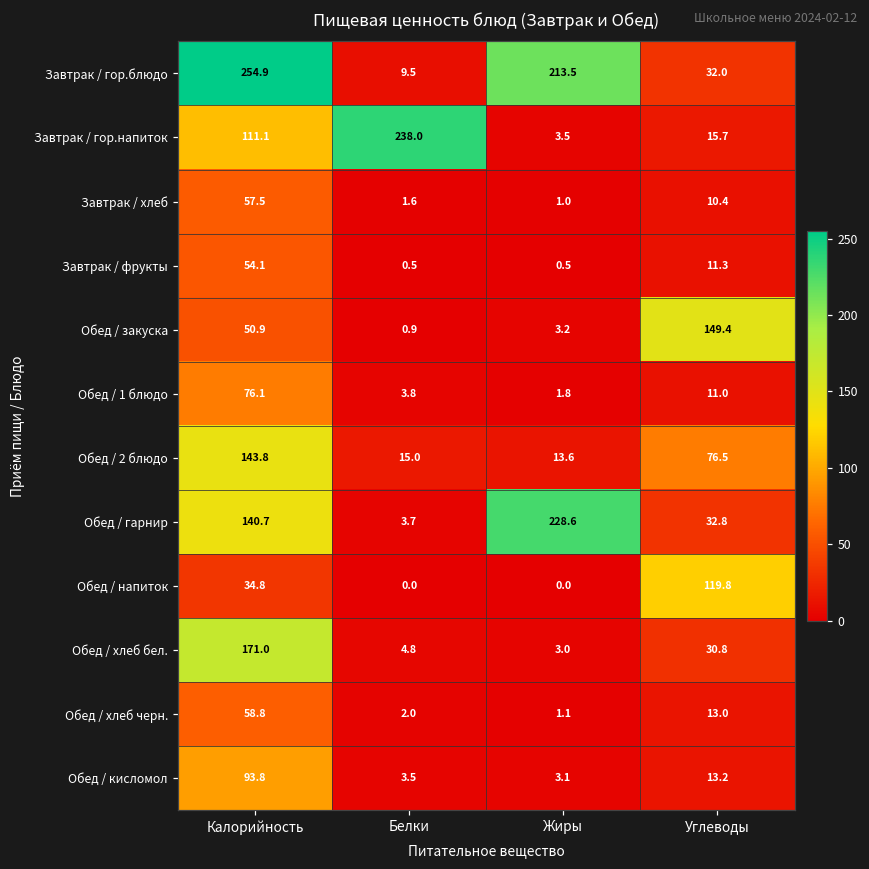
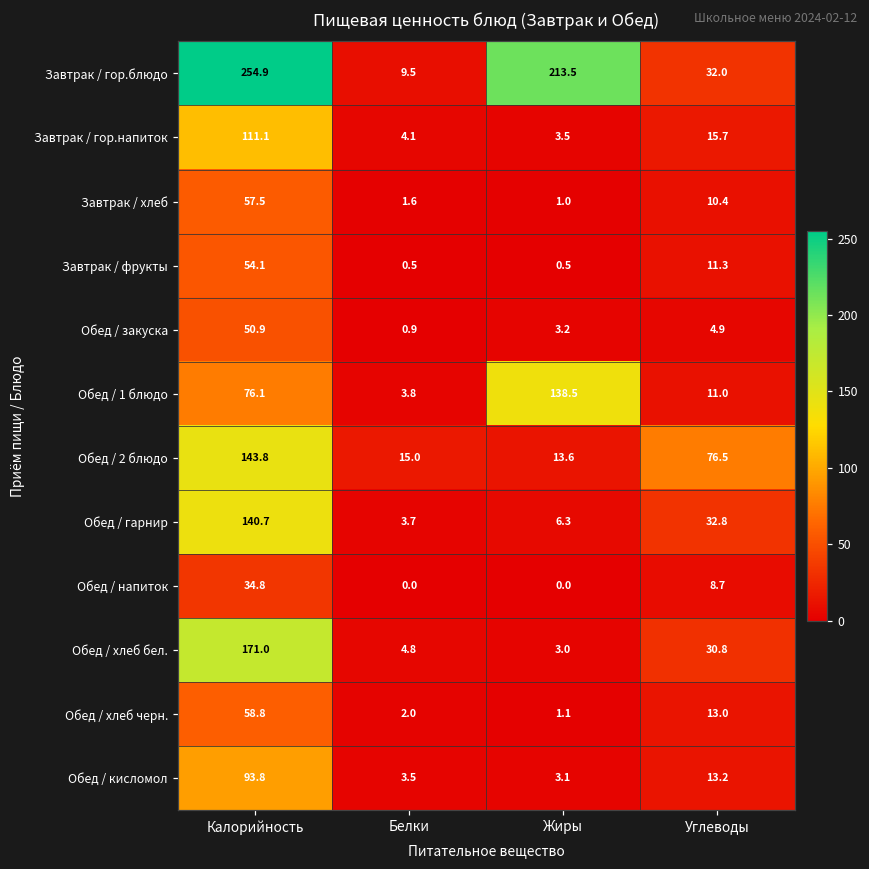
  {
    "Завтрак / гор.блюдо": {
      "Калорийность": 254.9,
      "Белки": 9.5,
      "Жиры": 213.5,
      "Углеводы": 32.0
    },
    "Завтрак / гор.напиток": {
      "Калорийность": 111.1,
-     "Белки": 238.0,
+     "Белки": 4.1,
      "Жиры": 3.5,
      "Углеводы": 15.7
    },
    "Завтрак / хлеб": {
      "Калорийность": 57.5,
      "Белки": 1.6,
      "Жиры": 1.0,
      "Углеводы": 10.4
    },
    "Завтрак / фрукты": {
      "Калорийность": 54.1,
      "Белки": 0.5,
      "Жиры": 0.5,
      "Углеводы": 11.3
    },
    "Обед / закуска": {
      "Калорийность": 50.9,
      "Белки": 0.9,
      "Жиры": 3.2,
-     "Углеводы": 149.4
+     "Углеводы": 4.9
    },
    "Обед / 1 блюдо": {
      "Калорийность": 76.1,
      "Белки": 3.8,
-     "Жиры": 1.8,
+     "Жиры": 138.5,
      "Углеводы": 11.0
    },
    "Обед / 2 блюдо": {
      "Калорийность": 143.8,
      "Белки": 15.0,
      "Жиры": 13.6,
      "Углеводы": 76.5
    },
    "Обед / гарнир": {
      "Калорийность": 140.7,
      "Белки": 3.7,
-     "Жиры": 228.6,
+     "Жиры": 6.3,
      "Углеводы": 32.8
    },
    "Обед / напиток": {
      "Калорийность": 34.8,
      "Белки": 0.0,
      "Жиры": 0.0,
-     "Углеводы": 119.8
+     "Углеводы": 8.7
    },
    "Обед / хлеб бел.": {
      "Калорийность": 171.0,
      "Белки": 4.8,
      "Жиры": 3.0,
      "Углеводы": 30.8
    },
    "Обед / хлеб черн.": {
      "Калорийность": 58.8,
      "Белки": 2.0,
      "Жиры": 1.1,
      "Углеводы": 13.0
    },
    "Обед / кисломол": {
      "Калорийность": 93.8,
      "Белки": 3.5,
      "Жиры": 3.1,
      "Углеводы": 13.2
    }
  }
